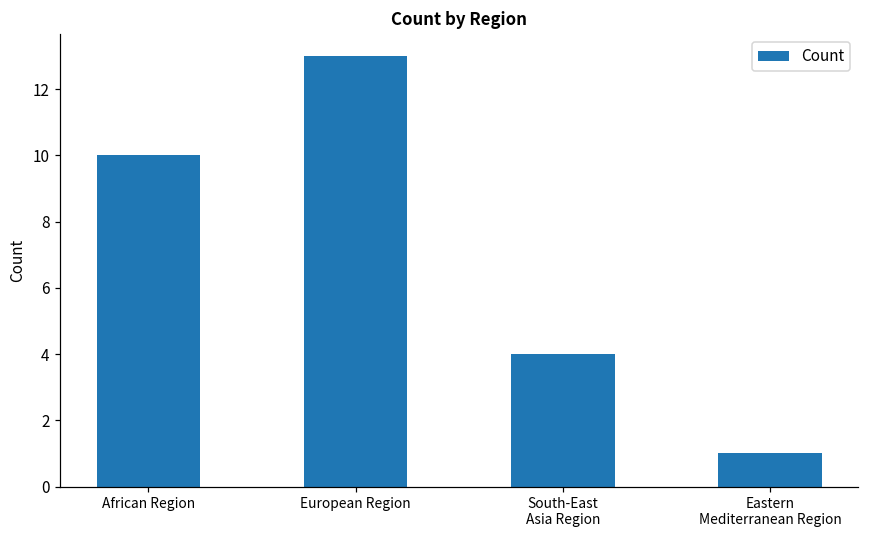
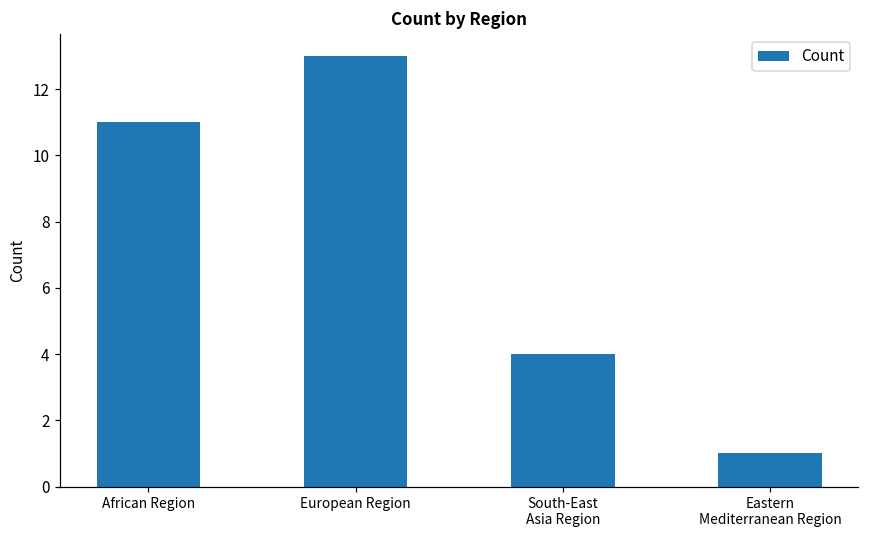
  {
-   "African Region": 10,
+   "African Region": 11,
    "European Region": 13,
    "South-East Asia Region": 4,
    "Eastern Mediterranean Region": 1
  }
